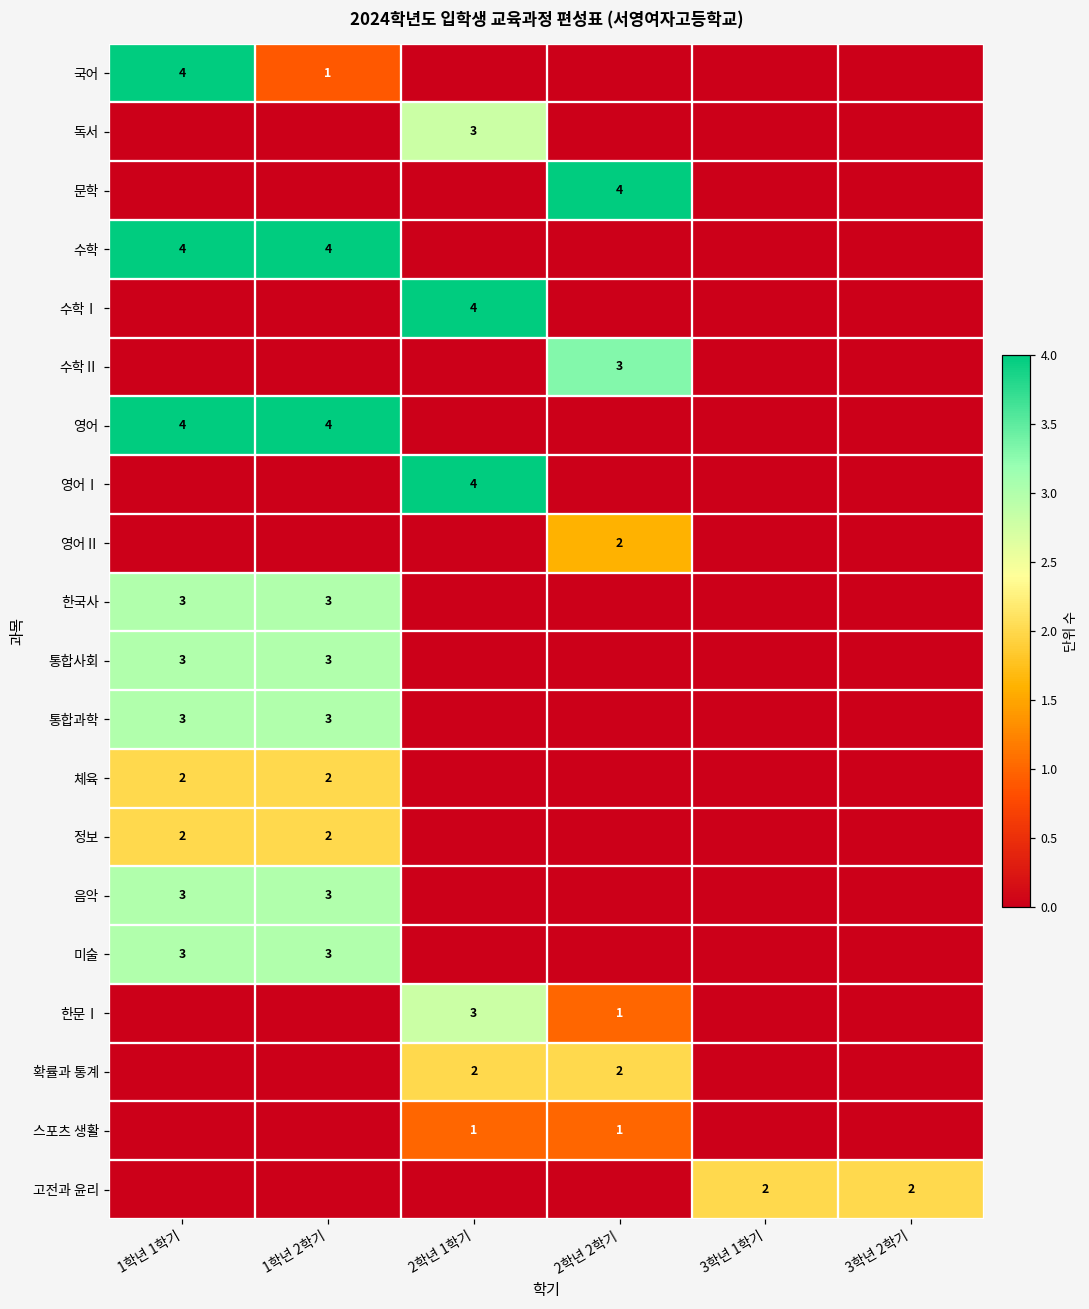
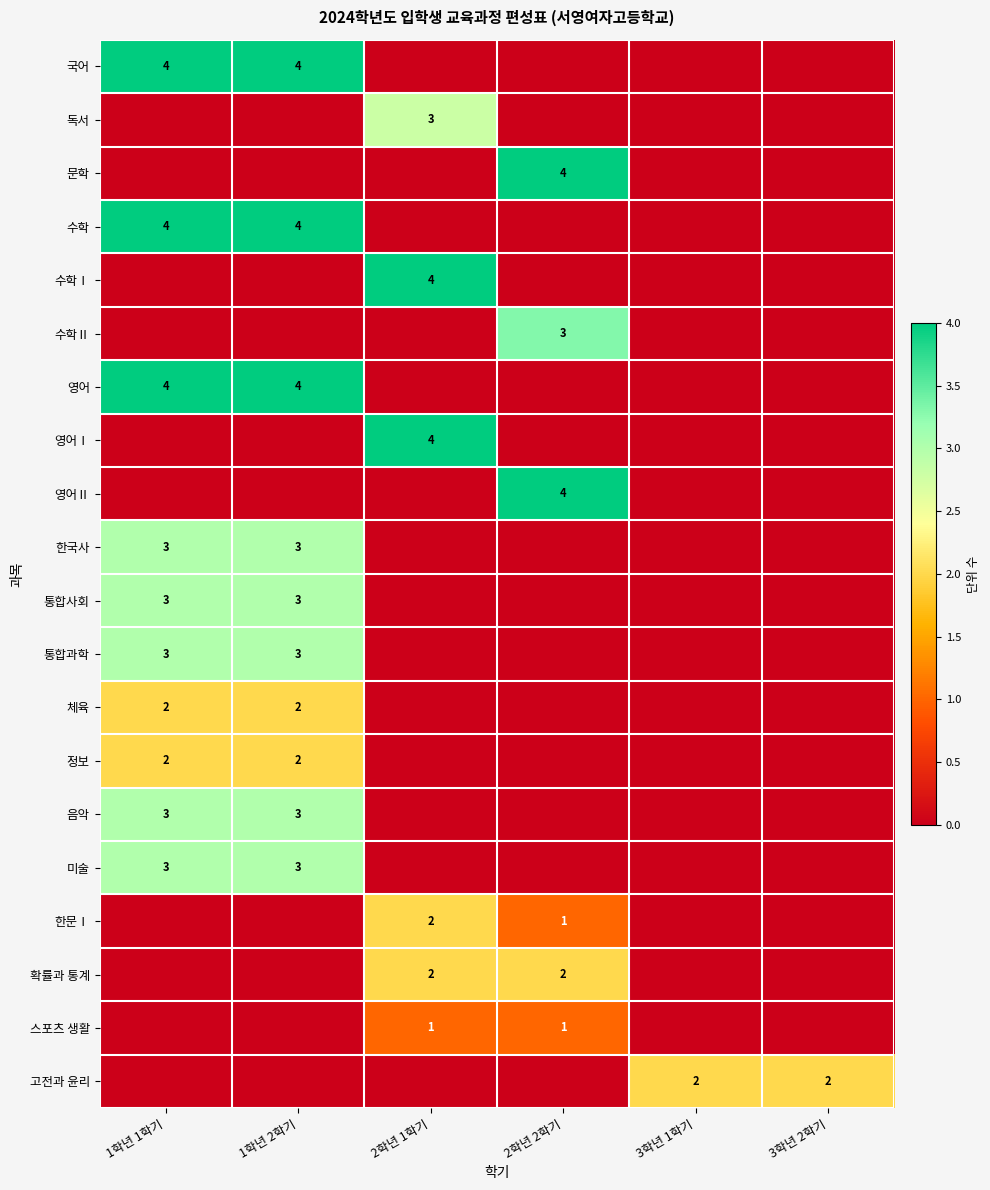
  {
    "국어": {
      "1학년 1학기": 4,
-     "1학년 2학기": 1
+     "1학년 2학기": 4
    },
    "독서": {
      "2학년 1학기": 3
    },
    "문학": {
      "2학년 2학기": 4
    },
    "수학": {
      "1학년 1학기": 4,
      "1학년 2학기": 4
    },
    "수학Ⅰ": {
      "2학년 1학기": 4
    },
    "수학Ⅱ": {
      "2학년 2학기": 3
    },
    "영어": {
      "1학년 1학기": 4,
      "1학년 2학기": 4
    },
    "영어Ⅰ": {
      "2학년 1학기": 4
    },
    "영어Ⅱ": {
-     "2학년 2학기": 2
+     "2학년 2학기": 4
    },
    "한국사": {
      "1학년 1학기": 3,
      "1학년 2학기": 3
    },
    "통합사회": {
      "1학년 1학기": 3,
      "1학년 2학기": 3
    },
    "통합과학": {
      "1학년 1학기": 3,
      "1학년 2학기": 3
    },
    "체육": {
      "1학년 1학기": 2,
      "1학년 2학기": 2
    },
    "정보": {
      "1학년 1학기": 2,
      "1학년 2학기": 2
    },
    "음악": {
      "1학년 1학기": 3,
      "1학년 2학기": 3
    },
    "미술": {
      "1학년 1학기": 3,
      "1학년 2학기": 3
    },
    "한문Ⅰ": {
-     "2학년 1학기": 3,
+     "2학년 1학기": 2,
      "2학년 2학기": 1
    },
    "확률과 통계": {
      "2학년 1학기": 2,
      "2학년 2학기": 2
    },
    "스포츠 생활": {
      "2학년 1학기": 1,
      "2학년 2학기": 1
    },
    "고전과 윤리": {
      "3학년 1학기": 2,
      "3학년 2학기": 2
    }
  }
